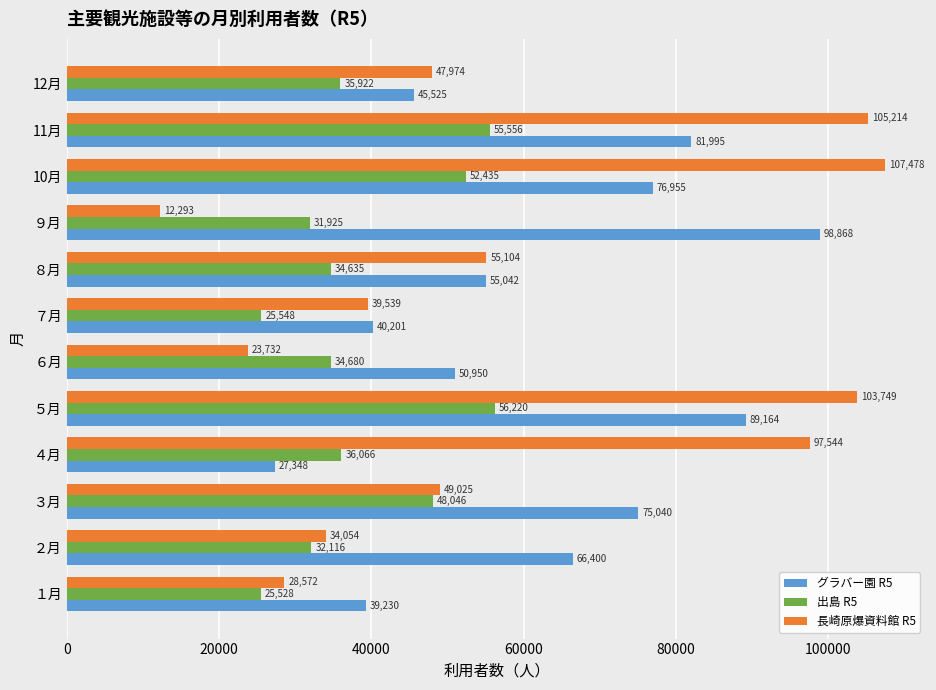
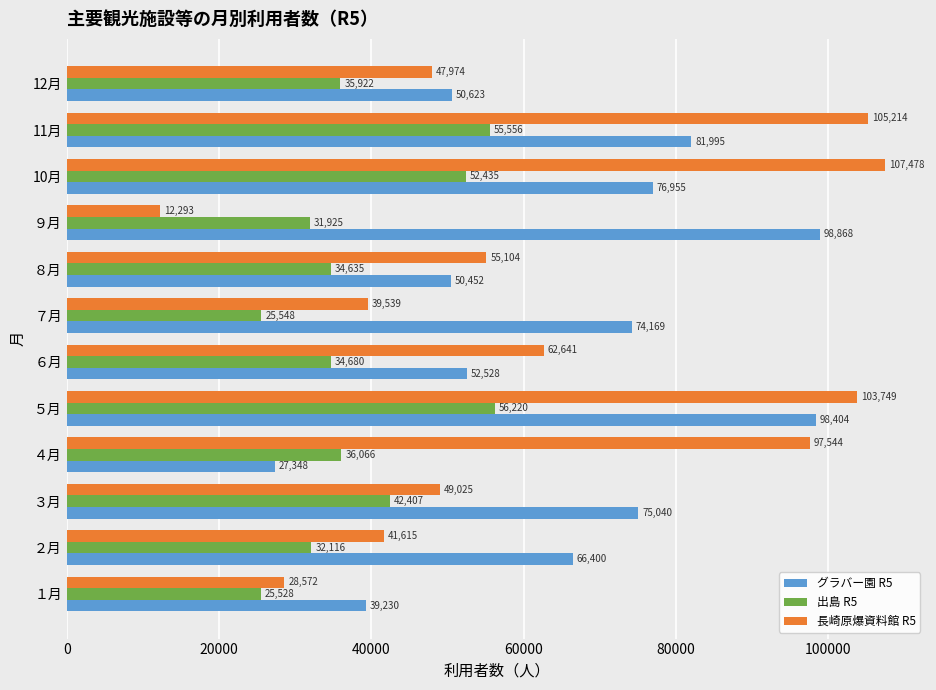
  {
    "グラバー園 R5": {
-     "12月": "45,525",
+     "12月": "50,623",
      "11月": "81,995",
      "10月": "76,955",
      "９月": "98,868",
-     "８月": "55,042",
-     "７月": "40,201",
-     "６月": "50,950",
-     "５月": "89,164",
+     "８月": "50,452",
+     "７月": "74,169",
+     "６月": "52,528",
+     "５月": "98,404",
      "４月": "27,348",
      "３月": "75,040",
      "２月": "66,400",
      "１月": "39,230"
    },
    "出島 R5": {
      "12月": "35,922",
      "11月": "55,556",
      "10月": "52,435",
      "９月": "31,925",
      "８月": "34,635",
      "７月": "25,548",
      "６月": "34,680",
      "５月": "56,220",
      "４月": "36,066",
-     "３月": "48,046",
+     "３月": "42,407",
      "２月": "32,116",
      "１月": "25,528"
    },
    "長崎原爆資料館 R5": {
      "12月": "47,974",
      "11月": "105,214",
      "10月": "107,478",
      "９月": "12,293",
      "８月": "55,104",
      "７月": "39,539",
-     "６月": "23,732",
+     "６月": "62,641",
      "５月": "103,749",
      "４月": "97,544",
      "３月": "49,025",
-     "２月": "34,054",
+     "２月": "41,615",
      "１月": "28,572"
    }
  }
